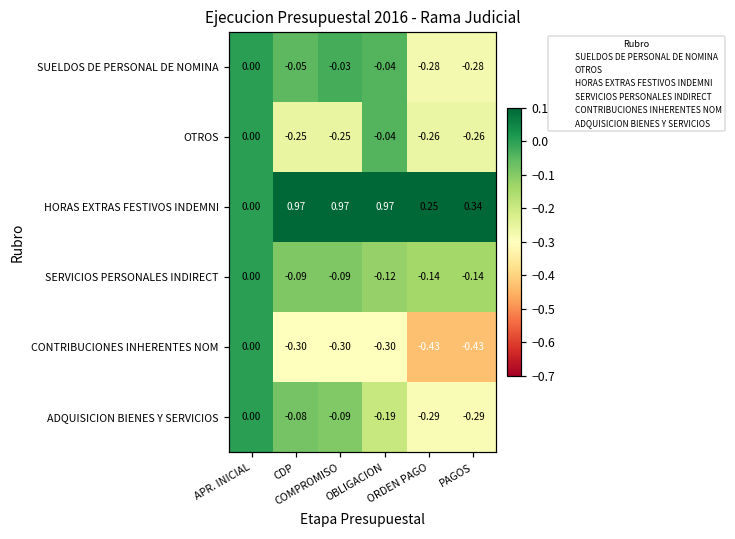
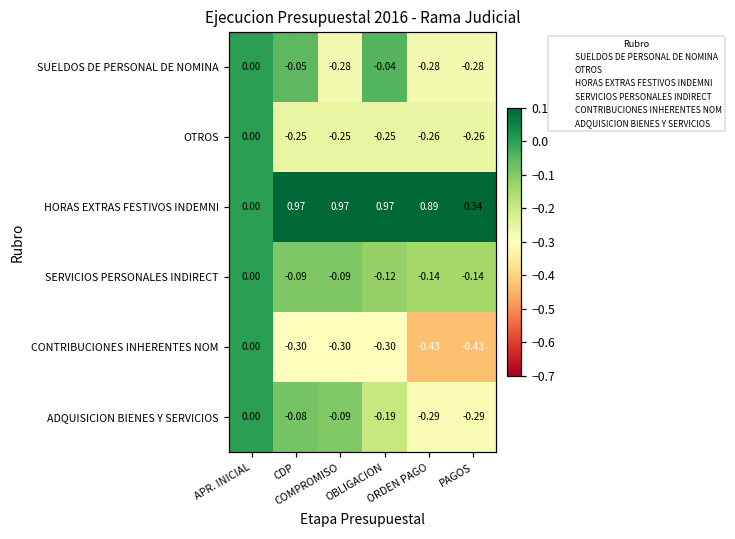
  {
    "SUELDOS DE PERSONAL DE NOMINA": {
      "APR. INICIAL": 0.00,
      "CDP": -0.05,
-     "COMPROMISO": -0.03,
+     "COMPROMISO": -0.28,
      "OBLIGACION": -0.04,
      "ORDEN PAGO": -0.28,
      "PAGOS": -0.28
    },
    "OTROS": {
      "APR. INICIAL": 0.00,
      "CDP": -0.25,
      "COMPROMISO": -0.25,
-     "OBLIGACION": -0.04,
+     "OBLIGACION": -0.25,
      "ORDEN PAGO": -0.26,
      "PAGOS": -0.26
    },
    "HORAS EXTRAS FESTIVOS INDEMNI": {
      "APR. INICIAL": 0.00,
      "CDP": 0.97,
      "COMPROMISO": 0.97,
      "OBLIGACION": 0.97,
-     "ORDEN PAGO": 0.25,
+     "ORDEN PAGO": 0.89,
      "PAGOS": 0.34
    },
    "SERVICIOS PERSONALES INDIRECT": {
      "APR. INICIAL": 0.00,
      "CDP": -0.09,
      "COMPROMISO": -0.09,
      "OBLIGACION": -0.12,
      "ORDEN PAGO": -0.14,
      "PAGOS": -0.14
    },
    "CONTRIBUCIONES INHERENTES NOM": {
      "APR. INICIAL": 0.00,
      "CDP": -0.30,
      "COMPROMISO": -0.30,
      "OBLIGACION": -0.30,
      "ORDEN PAGO": -0.43,
      "PAGOS": -0.43
    },
    "ADQUISICION BIENES Y SERVICIOS": {
      "APR. INICIAL": 0.00,
      "CDP": -0.08,
      "COMPROMISO": -0.09,
      "OBLIGACION": -0.19,
      "ORDEN PAGO": -0.29,
      "PAGOS": -0.29
    }
  }
